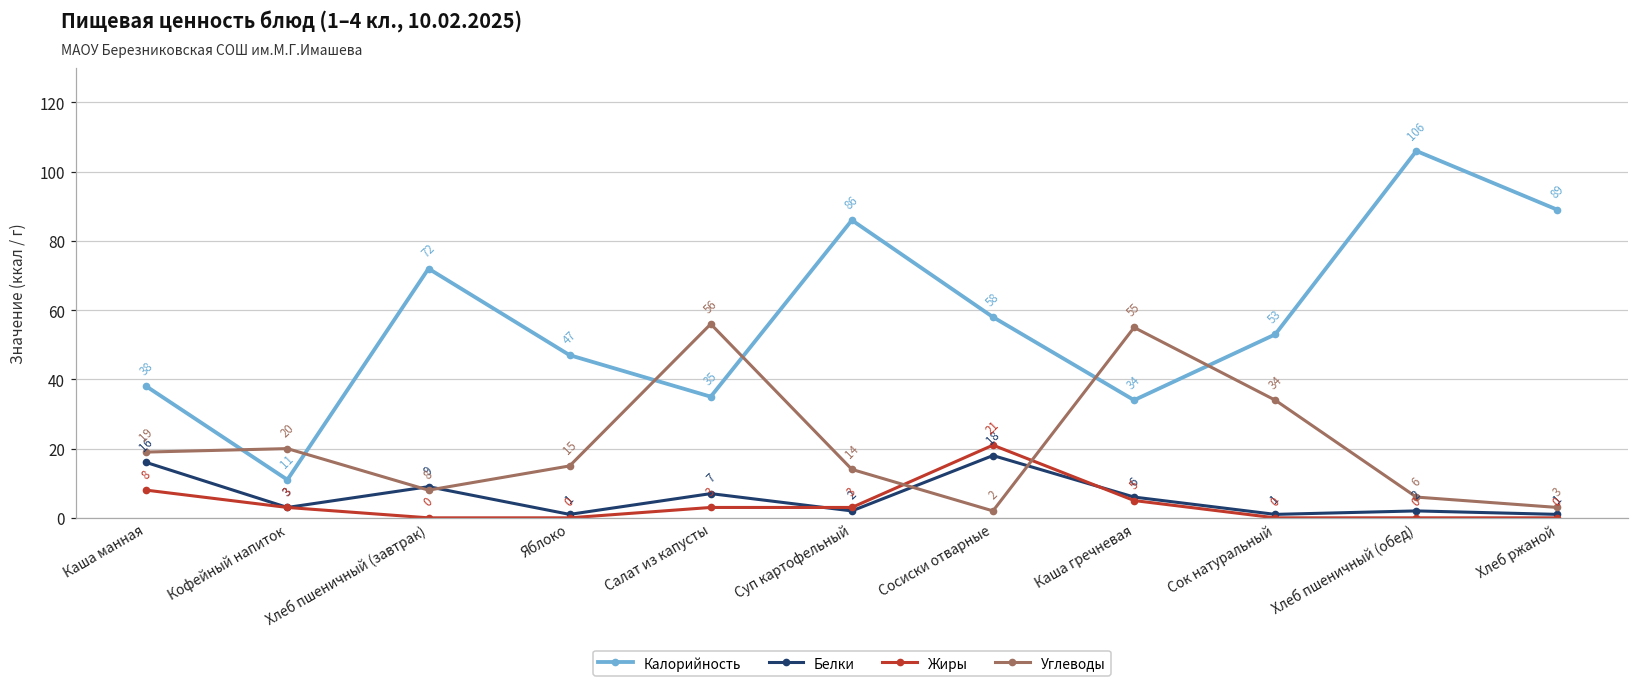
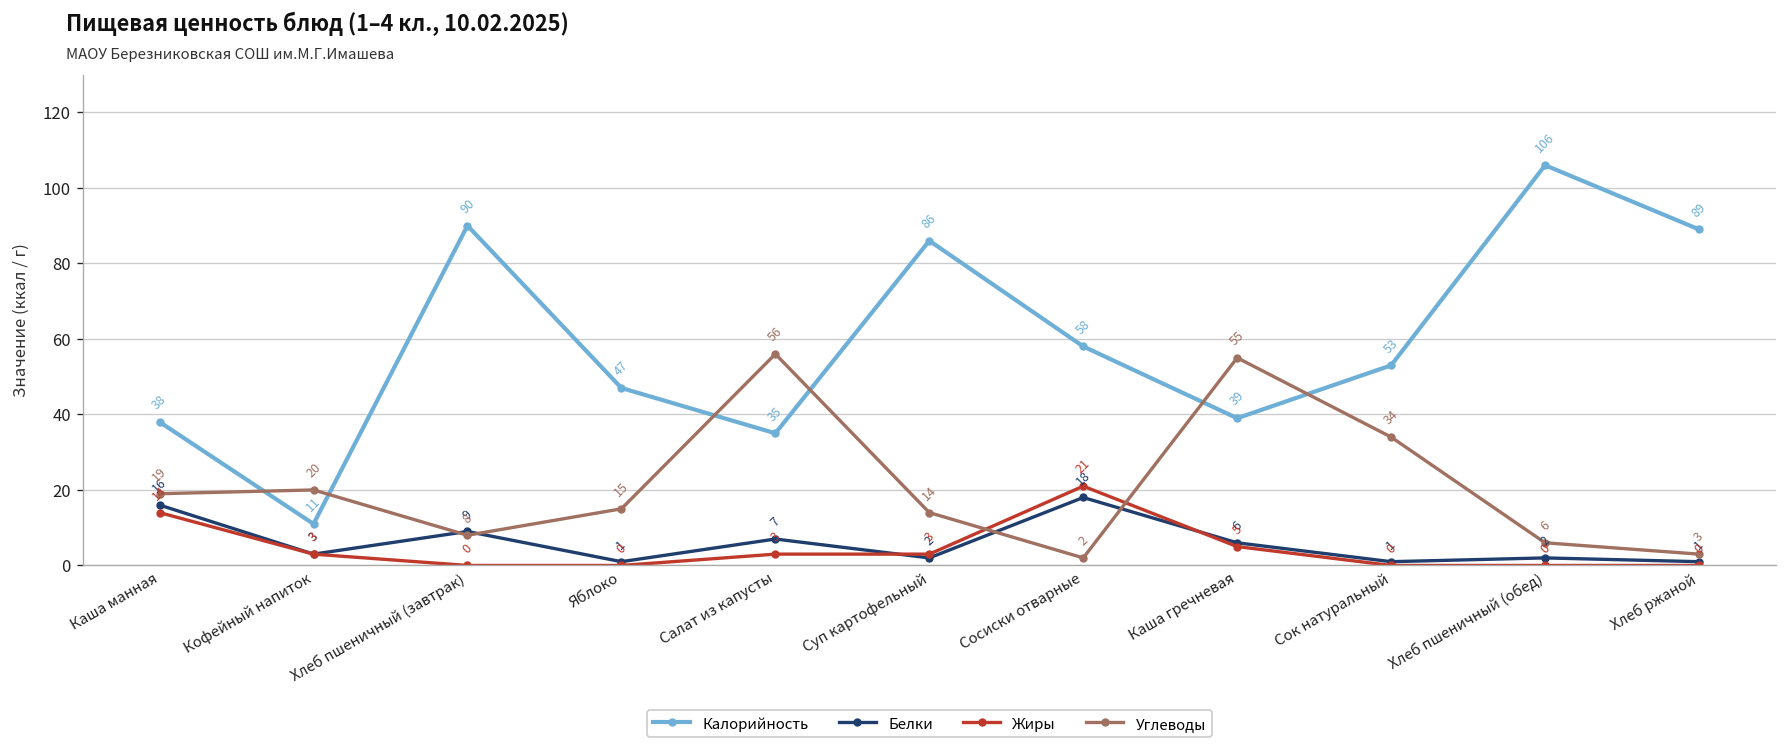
  {
    "Калорийность": {
      "Каша манная": 38,
      "Кофейный напиток": 11,
-     "Хлеб пшеничный (завтрак)": 72,
+     "Хлеб пшеничный (завтрак)": 90,
      "Яблоко": 47,
      "Салат из капусты": 35,
      "Суп картофельный": 86,
      "Сосиски отварные": 58,
-     "Каша гречневая": 34,
+     "Каша гречневая": 39,
      "Сок натуральный": 53,
      "Хлеб пшеничный (обед)": 106,
      "Хлеб ржаной": 89
    },
    "Белки": {
      "Салат из капусты": 7
    },
    "Жиры": {
-     "Каша манная": 8,
+     "Каша манная": 14,
      "Хлеб пшеничный (завтрак)": 0
    },
    "Углеводы": {
      "Кофейный напиток": 20,
      "Яблоко": 15,
      "Салат из капусты": 56,
      "Суп картофельный": 14,
      "Сосиски отварные": 2,
      "Каша гречневая": 55,
      "Сок натуральный": 34,
      "Хлеб пшеничный (обед)": 6
    }
  }
